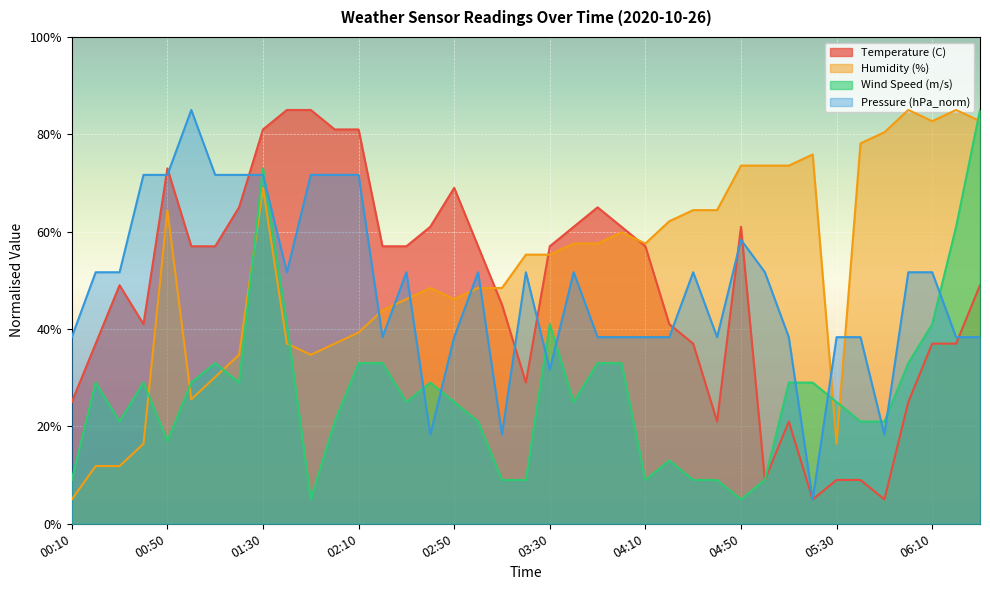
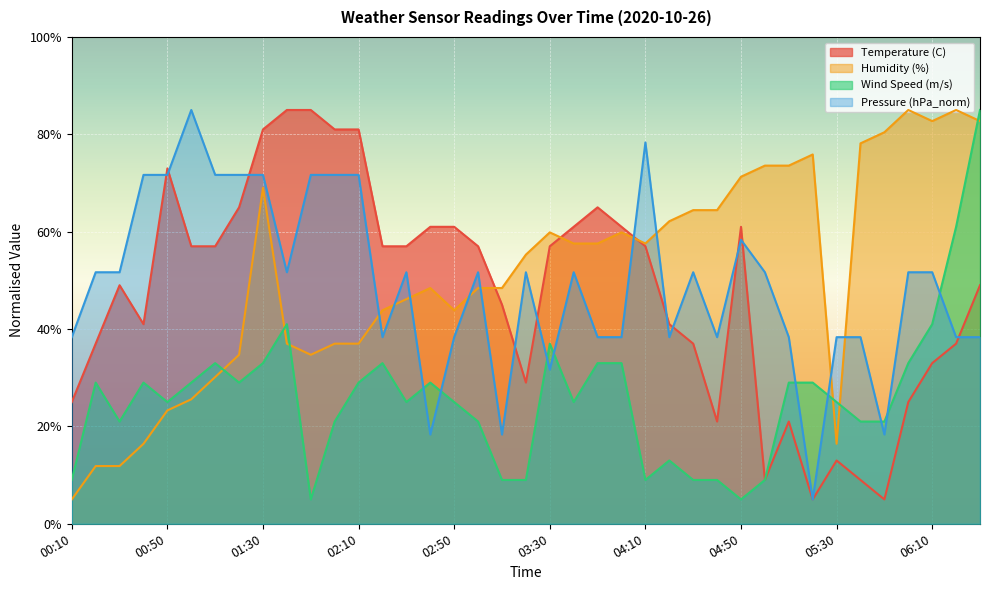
  {
    "Temperature (C)": {
      "00:10": "25%",
      "00:50": "73%",
      "01:30": "81%",
      "02:10": "81%",
-     "02:50": "69%",
+     "02:50": "61%",
      "03:30": "57%",
      "04:10": "57%",
      "04:50": "61%",
-     "05:30": "9%",
-     "06:10": "37%"
+     "05:30": "13%",
+     "06:10": "33%"
    },
    "Humidity (%)": {
      "00:10": "5%",
-     "00:50": "64%",
+     "00:50": "23%",
      "01:30": "69%",
-     "02:10": "39%",
-     "02:50": "46%",
-     "03:30": "55%",
+     "02:10": "37%",
+     "02:50": "44%",
+     "03:30": "60%",
      "04:10": "58%",
-     "04:50": "74%",
+     "04:50": "71%",
      "05:30": "16%",
      "06:10": "83%"
    },
    "Wind Speed (m/s)": {
      "00:10": "9%",
-     "00:50": "17%",
-     "01:30": "73%",
-     "02:10": "33%",
+     "00:50": "25%",
+     "01:30": "33%",
+     "02:10": "29%",
      "02:50": "25%",
-     "03:30": "41%",
+     "03:30": "37%",
      "04:10": "9%",
      "04:50": "5%",
      "05:30": "25%",
      "06:10": "41%"
    },
    "Pressure (hPa_norm)": {
      "00:10": "38%",
      "00:50": "72%",
      "01:30": "72%",
      "02:10": "72%",
      "02:50": "38%",
      "03:30": "32%",
-     "04:10": "38%",
+     "04:10": "78%",
      "04:50": "58%",
      "05:30": "38%",
      "06:10": "52%"
    }
  }
